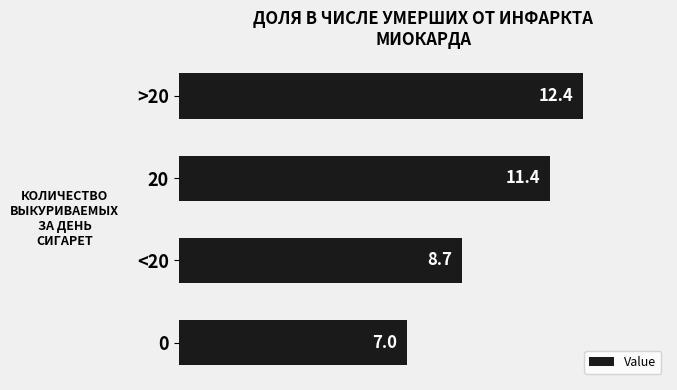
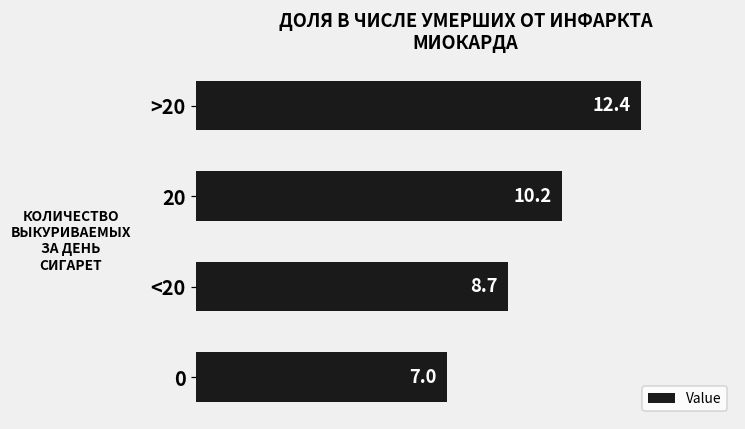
  {
    ">20": 12.4,
-   "20": 11.4,
+   "20": 10.2,
    "<20": 8.7,
    "0": 7.0
  }
